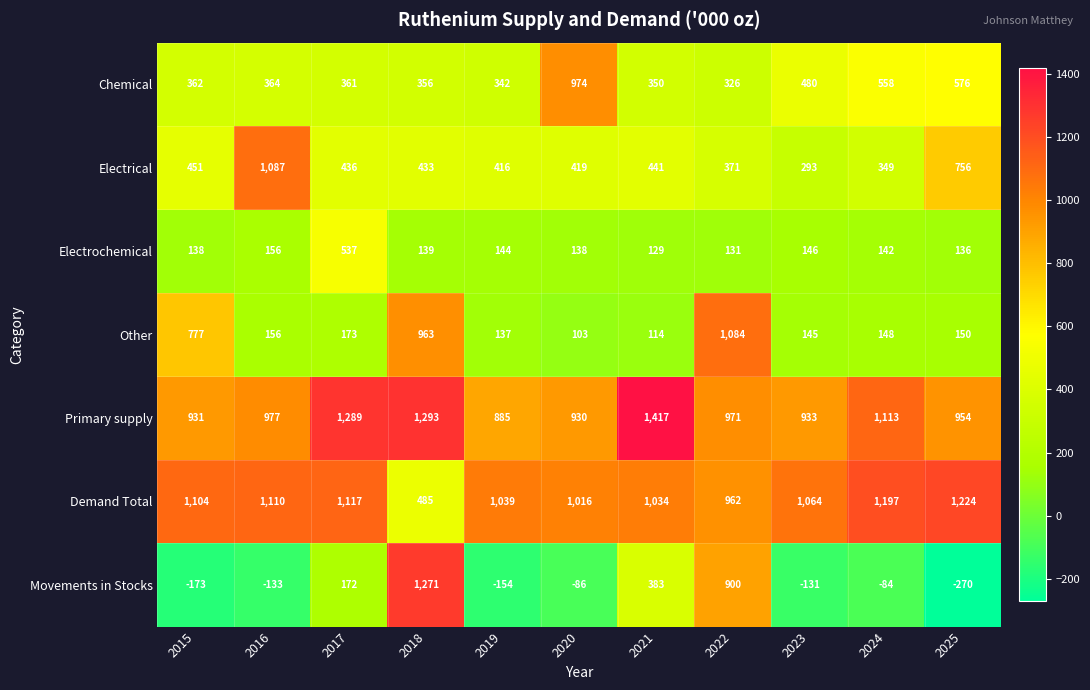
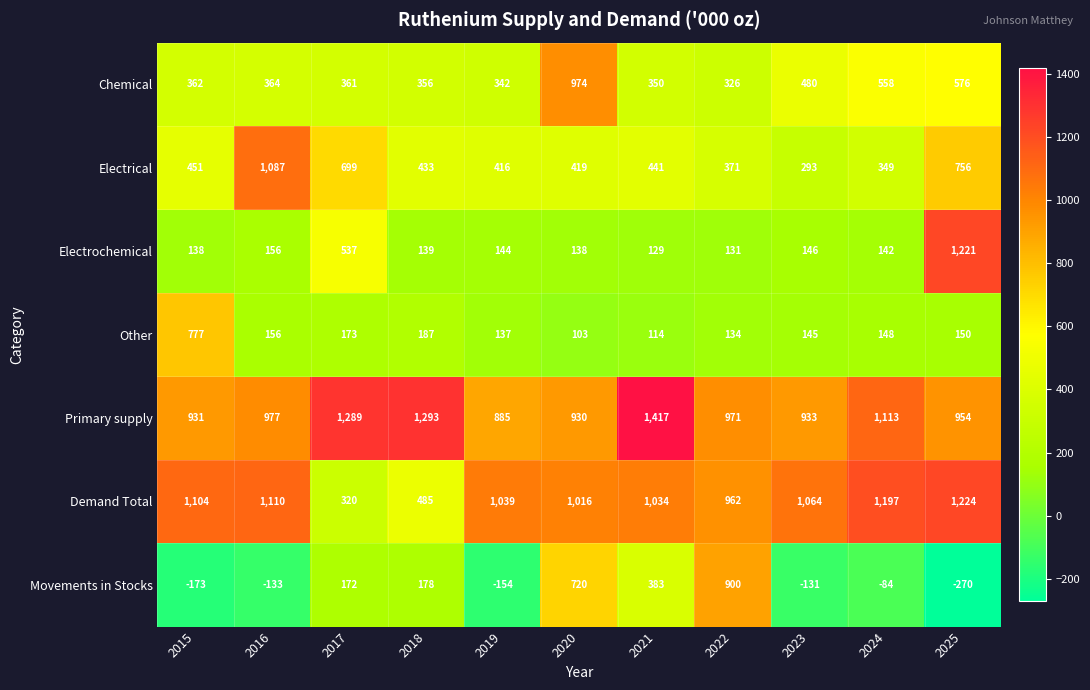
  {
    "Chemical": {
      "2015": "362",
      "2016": "364",
      "2017": "361",
      "2018": "356",
      "2019": "342",
      "2020": "974",
      "2021": "350",
      "2022": "326",
      "2023": "480",
      "2024": "558",
      "2025": "576"
    },
    "Electrical": {
      "2015": "451",
      "2016": "1,087",
-     "2017": "436",
+     "2017": "699",
      "2018": "433",
      "2019": "416",
      "2020": "419",
      "2021": "441",
      "2022": "371",
      "2023": "293",
      "2024": "349",
      "2025": "756"
    },
    "Electrochemical": {
      "2015": "138",
      "2016": "156",
      "2017": "537",
      "2018": "139",
      "2019": "144",
      "2020": "138",
      "2021": "129",
      "2022": "131",
      "2023": "146",
      "2024": "142",
-     "2025": "136"
+     "2025": "1,221"
    },
    "Other": {
      "2015": "777",
      "2016": "156",
      "2017": "173",
-     "2018": "963",
+     "2018": "187",
      "2019": "137",
      "2020": "103",
      "2021": "114",
-     "2022": "1,084",
+     "2022": "134",
      "2023": "145",
      "2024": "148",
      "2025": "150"
    },
    "Primary supply": {
      "2015": "931",
      "2016": "977",
      "2017": "1,289",
      "2018": "1,293",
      "2019": "885",
      "2020": "930",
      "2021": "1,417",
      "2022": "971",
      "2023": "933",
      "2024": "1,113",
      "2025": "954"
    },
    "Demand Total": {
      "2015": "1,104",
      "2016": "1,110",
-     "2017": "1,117",
+     "2017": "320",
      "2018": "485",
      "2019": "1,039",
      "2020": "1,016",
      "2021": "1,034",
      "2022": "962",
      "2023": "1,064",
      "2024": "1,197",
      "2025": "1,224"
    },
    "Movements in Stocks": {
      "2015": "-173",
      "2016": "-133",
      "2017": "172",
-     "2018": "1,271",
+     "2018": "178",
      "2019": "-154",
-     "2020": "-86",
+     "2020": "720",
      "2021": "383",
      "2022": "900",
      "2023": "-131",
      "2024": "-84",
      "2025": "-270"
    }
  }
